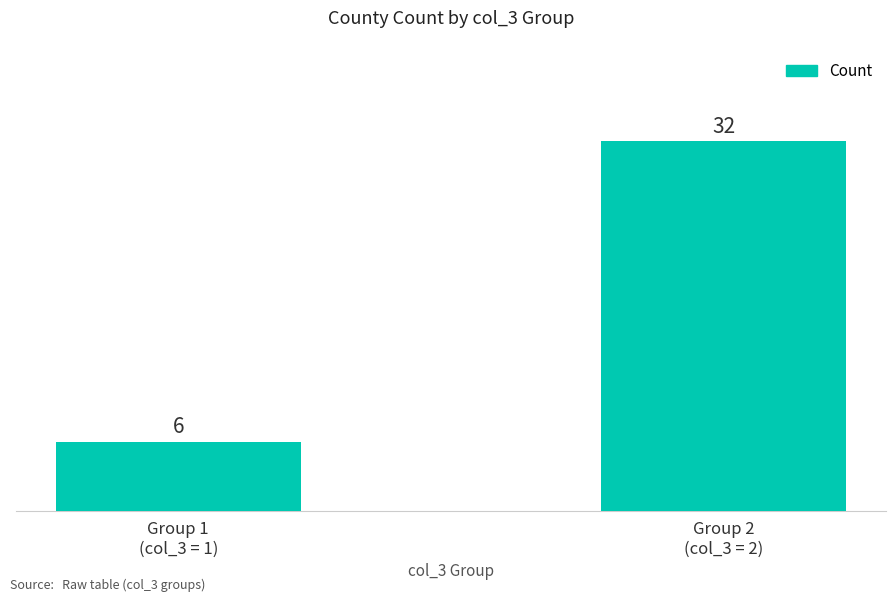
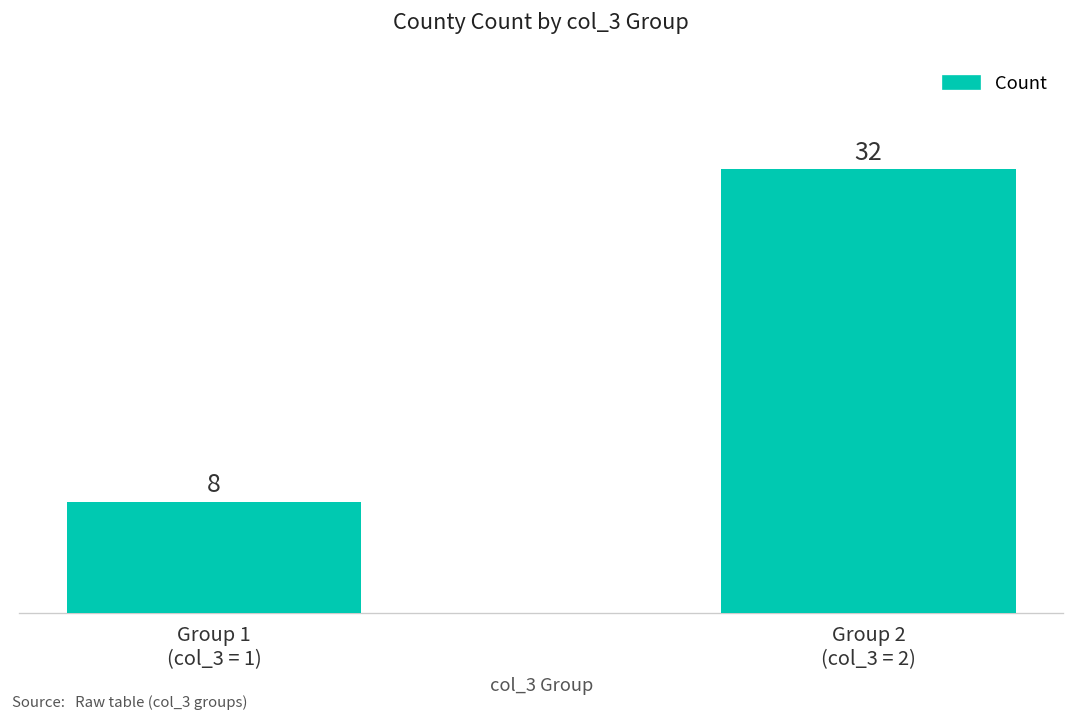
  {
-   "Group 1 (col_3 = 1)": 6,
+   "Group 1 (col_3 = 1)": 8,
    "Group 2 (col_3 = 2)": 32
  }
